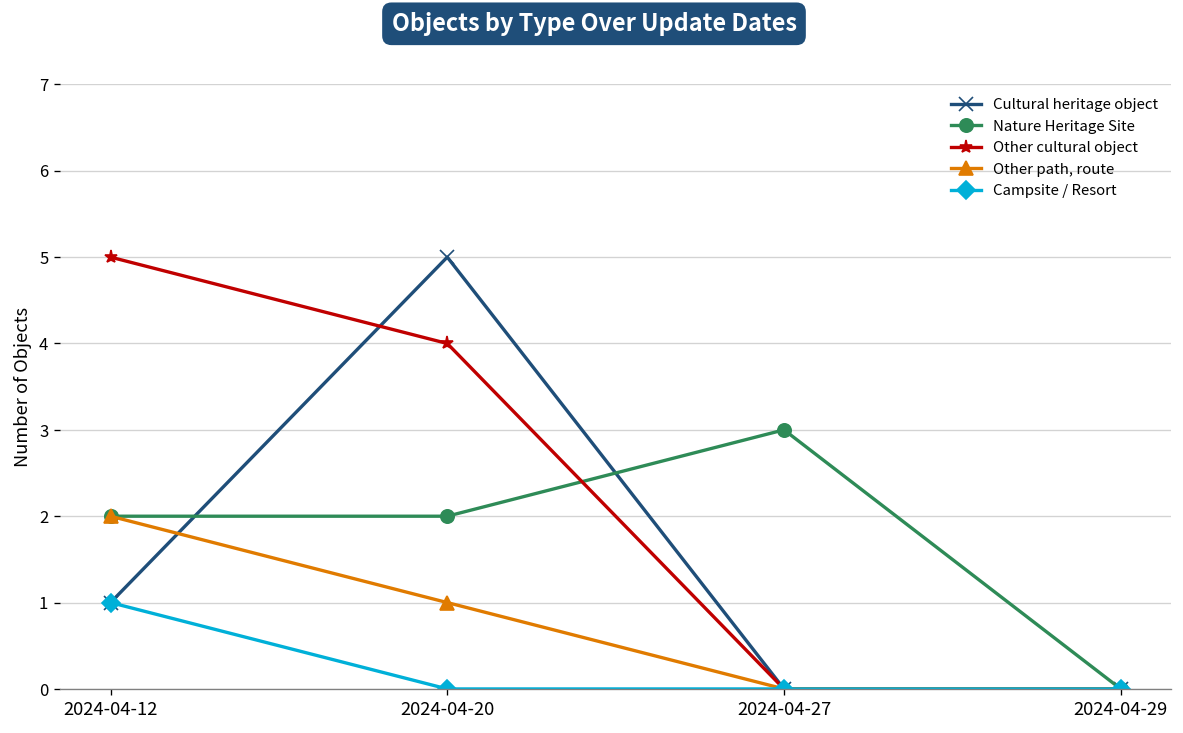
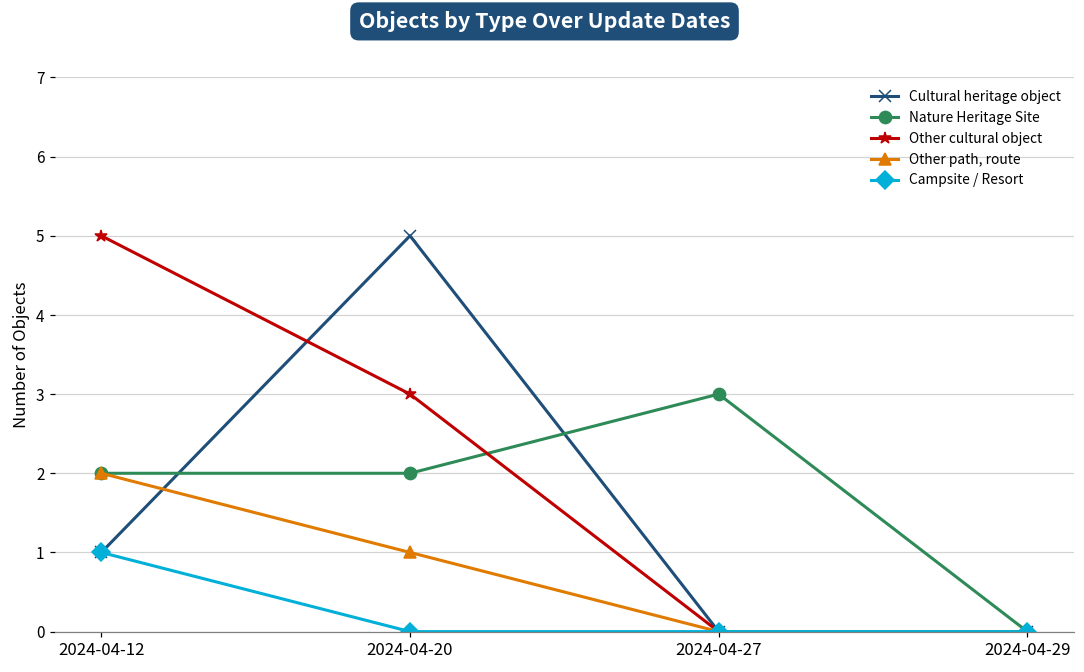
  {
    "Cultural heritage object": {
      "2024-04-20": 5
    },
    "Nature Heritage Site": {
      "2024-04-20": 2,
      "2024-04-27": 3
    },
    "Other cultural object": {
      "2024-04-12": 5,
-     "2024-04-20": 4
+     "2024-04-20": 3
    },
    "Other path, route": {
      "2024-04-20": 1
    },
    "Campsite / Resort": {
      "2024-04-20": 0
    }
  }
